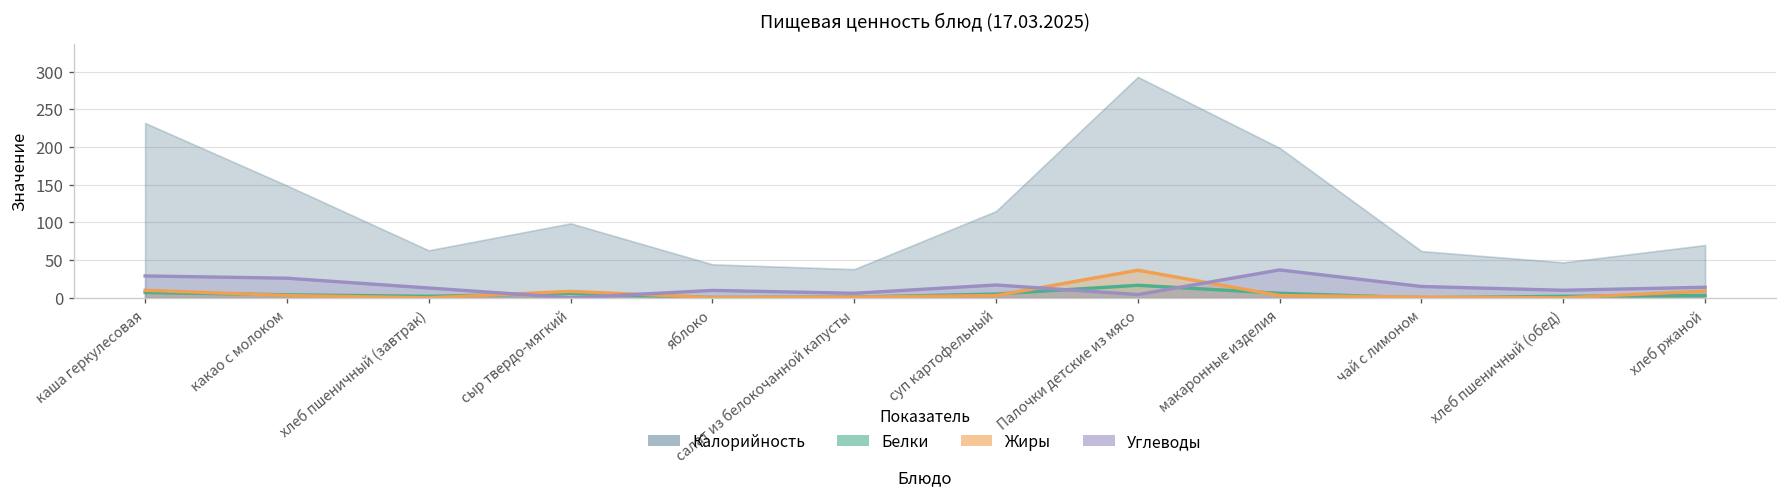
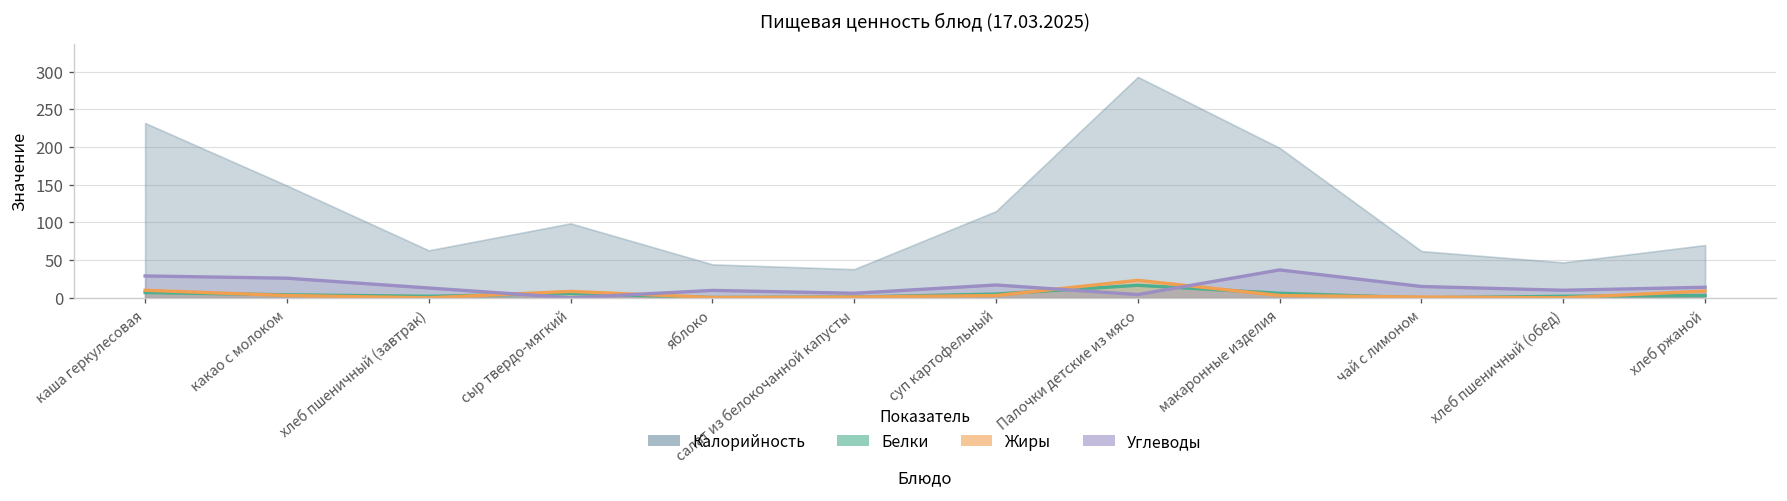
  {
    "Жиры": {
-     "Палочки детские из мясо": 40,
+     "Палочки детские из мясо": 20,
      "хлеб ржаной": 10
    }
  }
